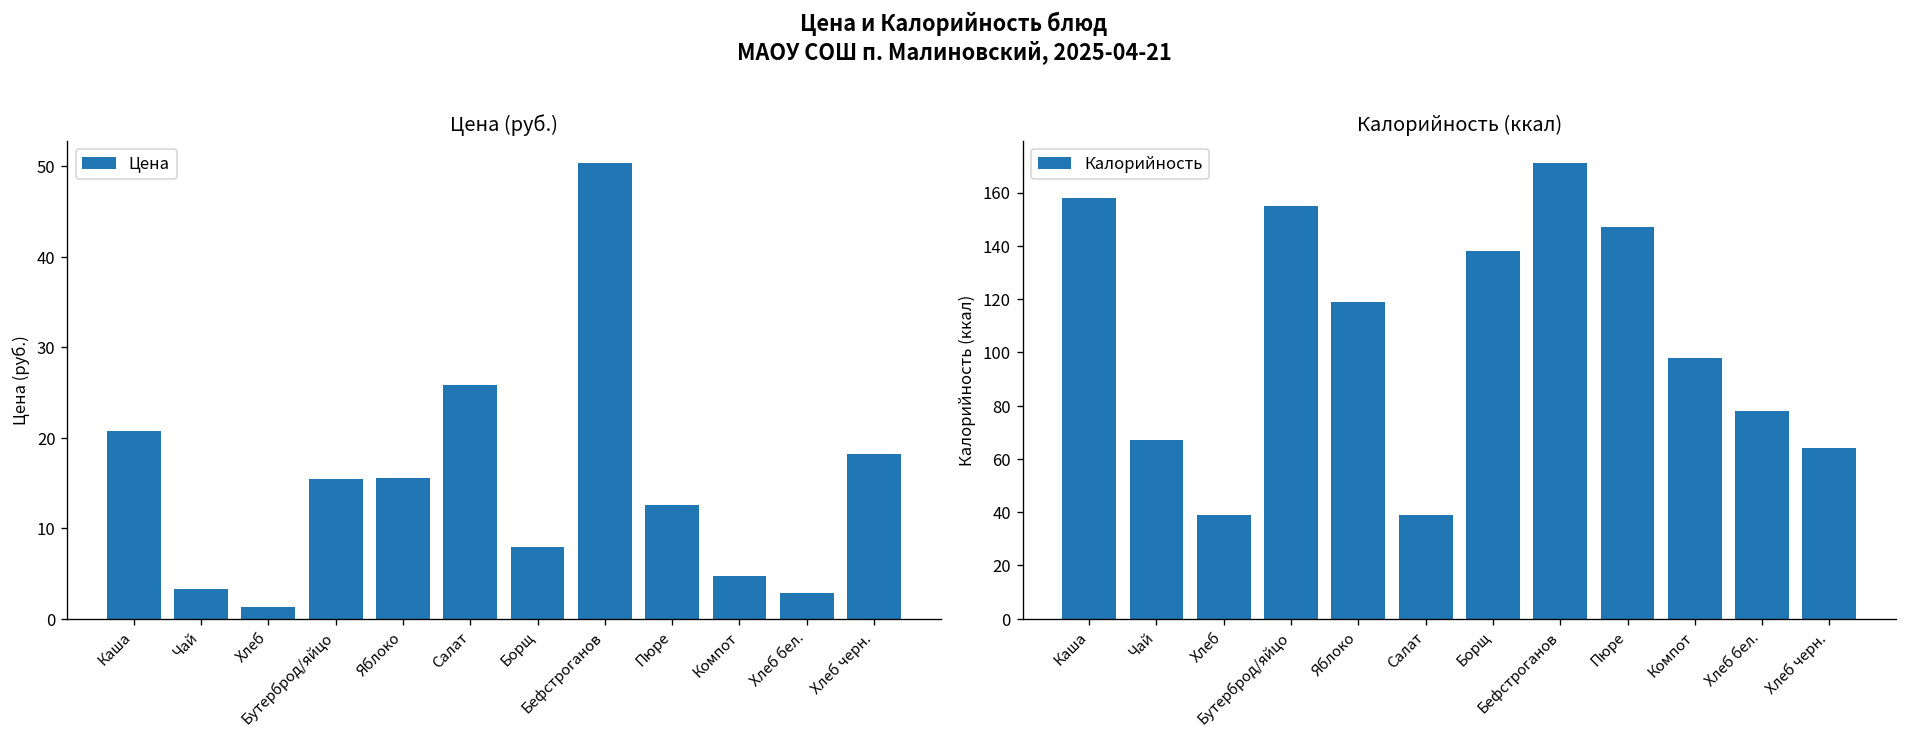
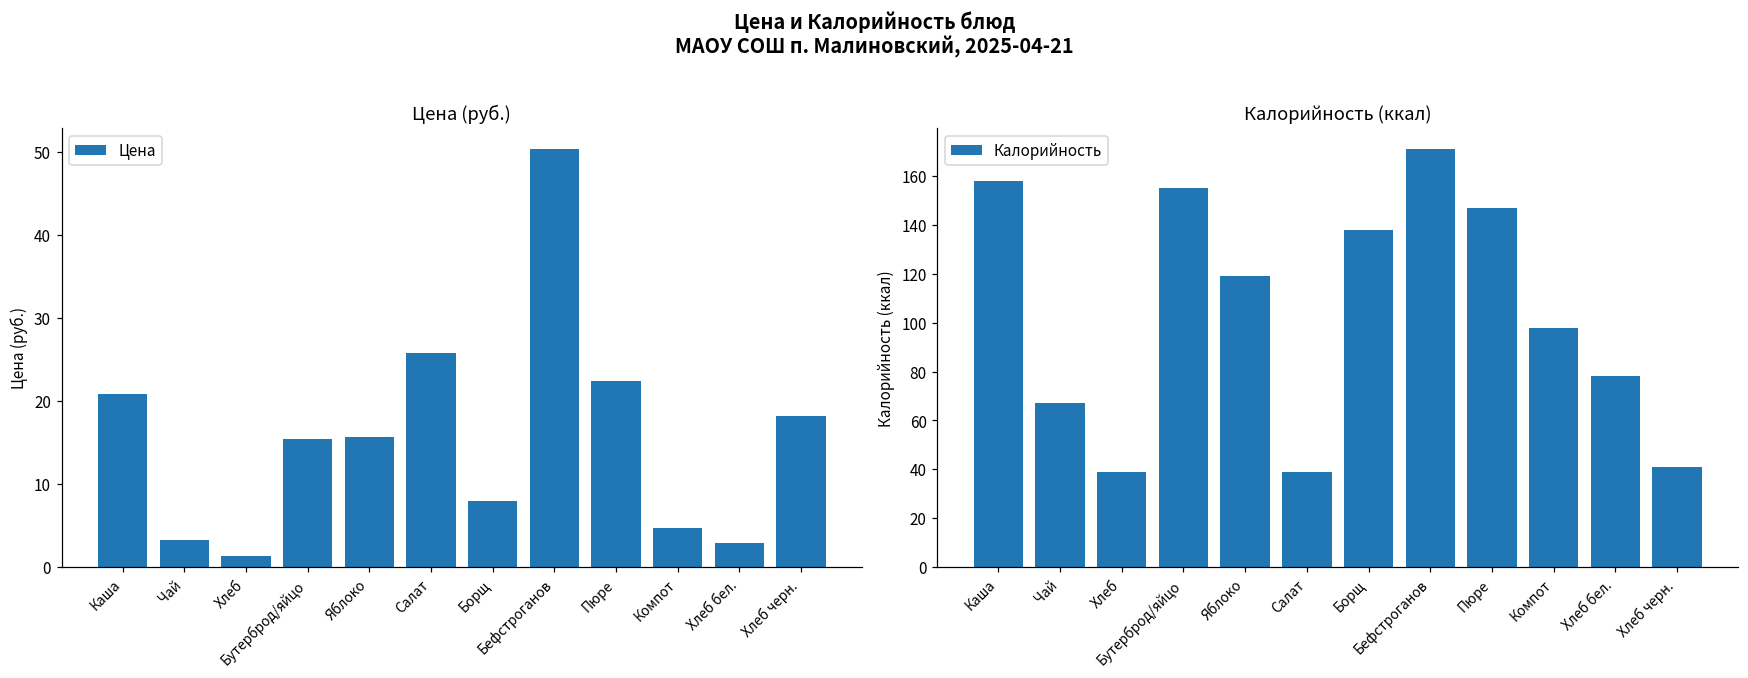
  {
    "Цена (руб.)": {
      "Каша": 21,
      "Чай": 3,
      "Хлеб": 1,
      "Бутерброд/яйцо": 15,
      "Яблоко": 16,
      "Салат": 26,
      "Борщ": 8,
      "Бефстроганов": 50,
-     "Пюре": 13,
+     "Пюре": 22,
      "Компот": 5,
      "Хлеб бел.": 3,
      "Хлеб черн.": 18
    },
    "Калорийность (ккал)": {
      "Каша": 158,
      "Чай": 67,
      "Хлеб": 39,
      "Бутерброд/яйцо": 155,
      "Яблоко": 119,
      "Салат": 39,
      "Борщ": 138,
      "Бефстроганов": 171,
      "Пюре": 147,
      "Компот": 98,
      "Хлеб бел.": 78,
-     "Хлеб черн.": 64
+     "Хлеб черн.": 41
    }
  }
